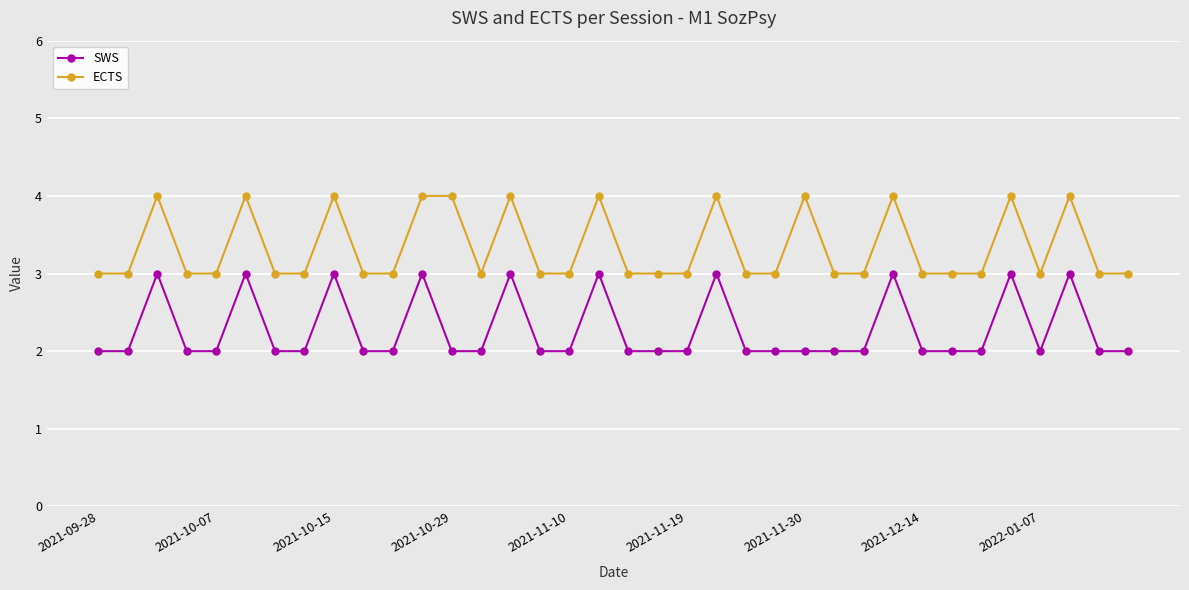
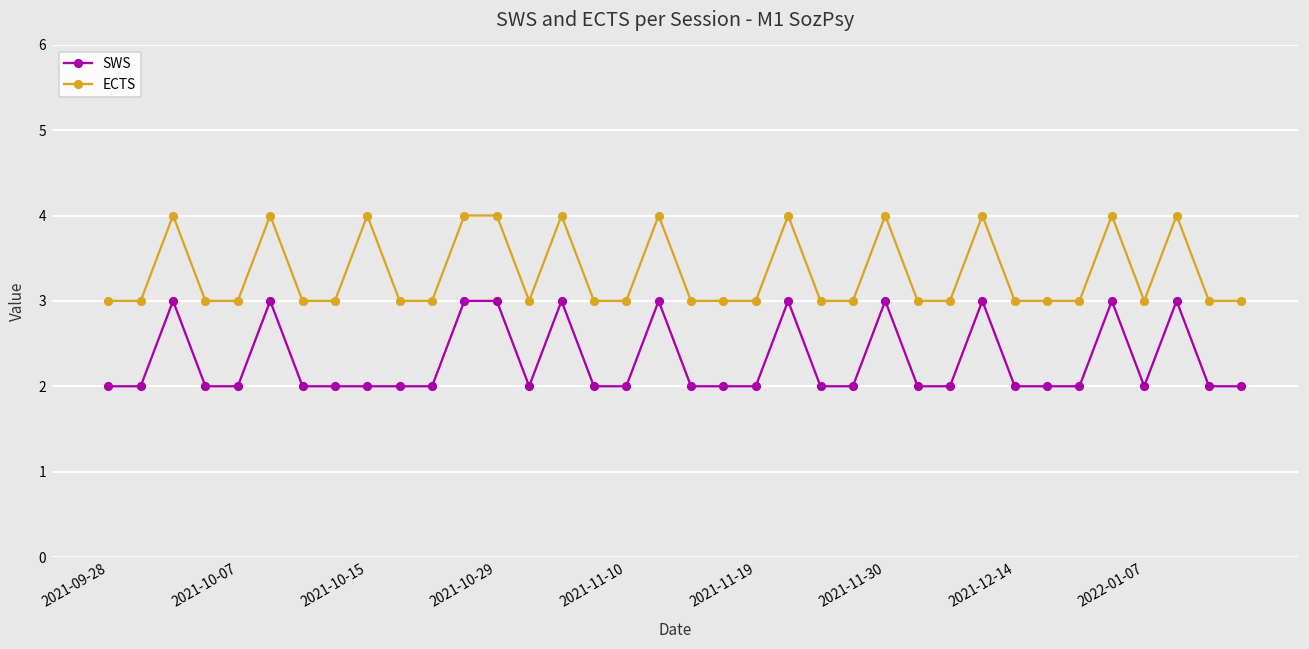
  {
    "SWS": {
      "2021-09-28": 2,
      "2021-10-07": 2,
-     "2021-10-15": 3,
-     "2021-10-29": 2,
+     "2021-10-15": 2,
+     "2021-10-29": 3,
      "2021-11-10": 2,
      "2021-11-19": 2,
-     "2021-11-30": 2,
+     "2021-11-30": 3,
      "2021-12-14": 2,
      "2022-01-07": 2
    },
    "ECTS": {
      "2021-09-28": 3,
      "2021-10-07": 3,
      "2021-10-15": 4,
      "2021-10-29": 4,
      "2021-11-10": 3,
      "2021-11-19": 3,
      "2021-11-30": 4,
      "2021-12-14": 3,
      "2022-01-07": 3
    }
  }
